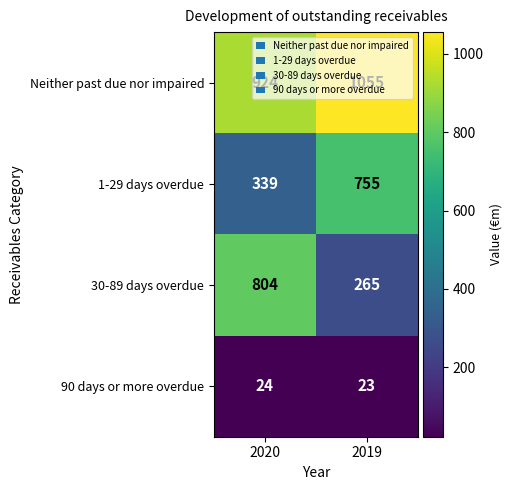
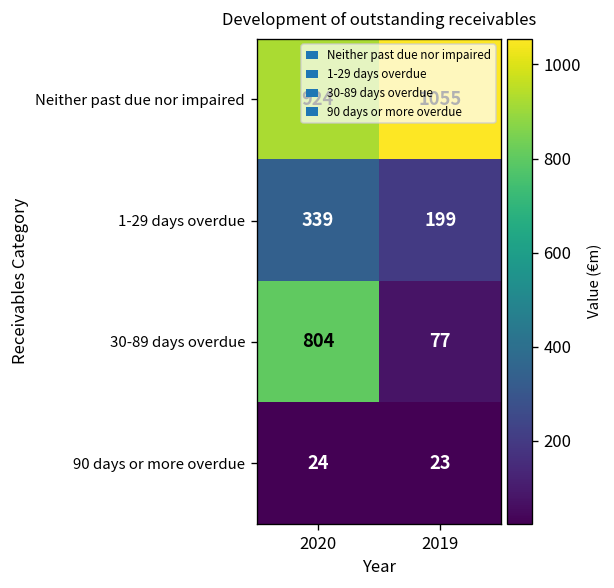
  {
    "1-29 days overdue": {
      "2020": 339,
-     "2019": 755
+     "2019": 199
    },
    "30-89 days overdue": {
      "2020": 804,
-     "2019": 265
+     "2019": 77
    },
    "90 days or more overdue": {
      "2020": 24,
      "2019": 23
    }
  }
